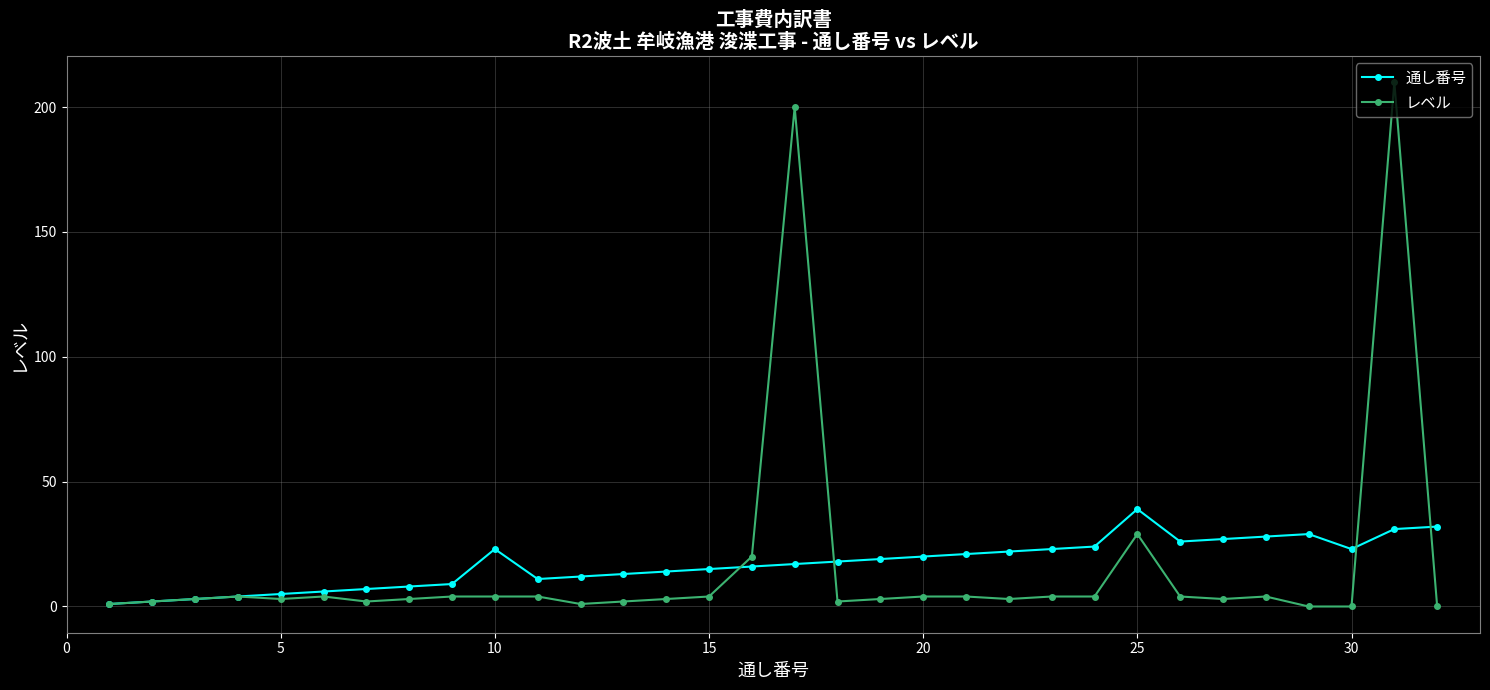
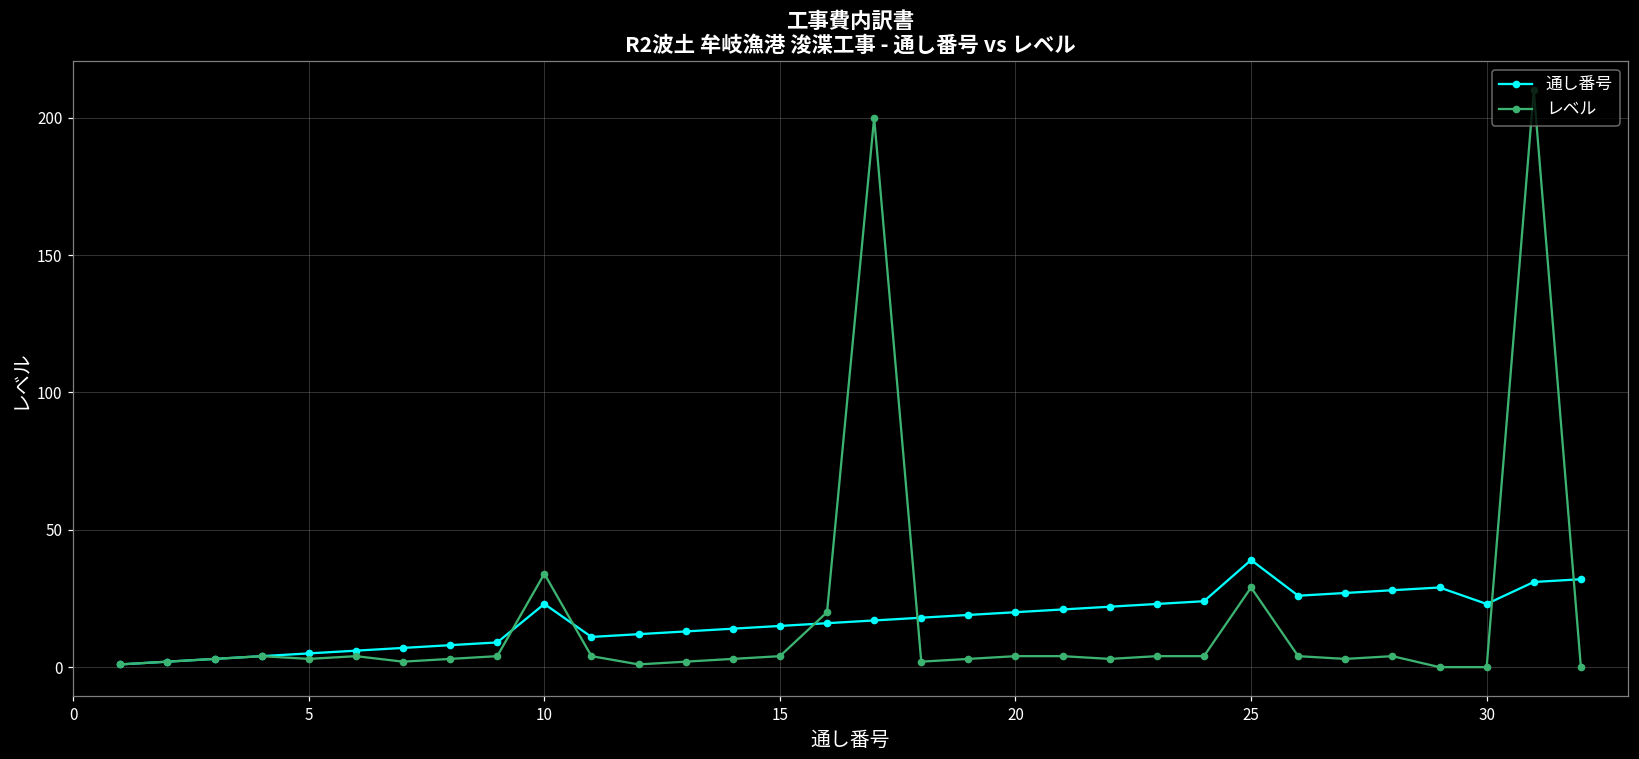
  {
    "通し番号": {
      "5": 5,
      "10": 23,
      "15": 15,
      "20": 20,
      "25": 39,
      "30": 23
    },
    "レベル": {
      "5": 3,
-     "10": 4,
+     "10": 34,
      "15": 4,
      "20": 4,
      "25": 29,
      "30": 0
    }
  }
